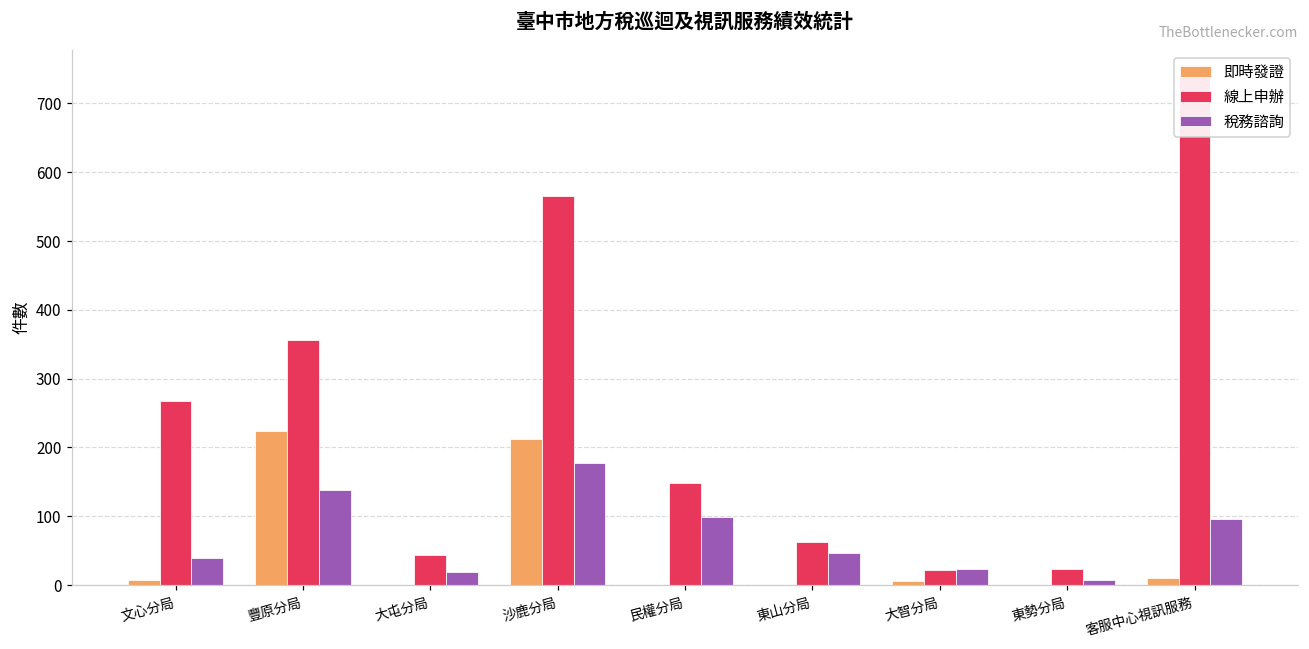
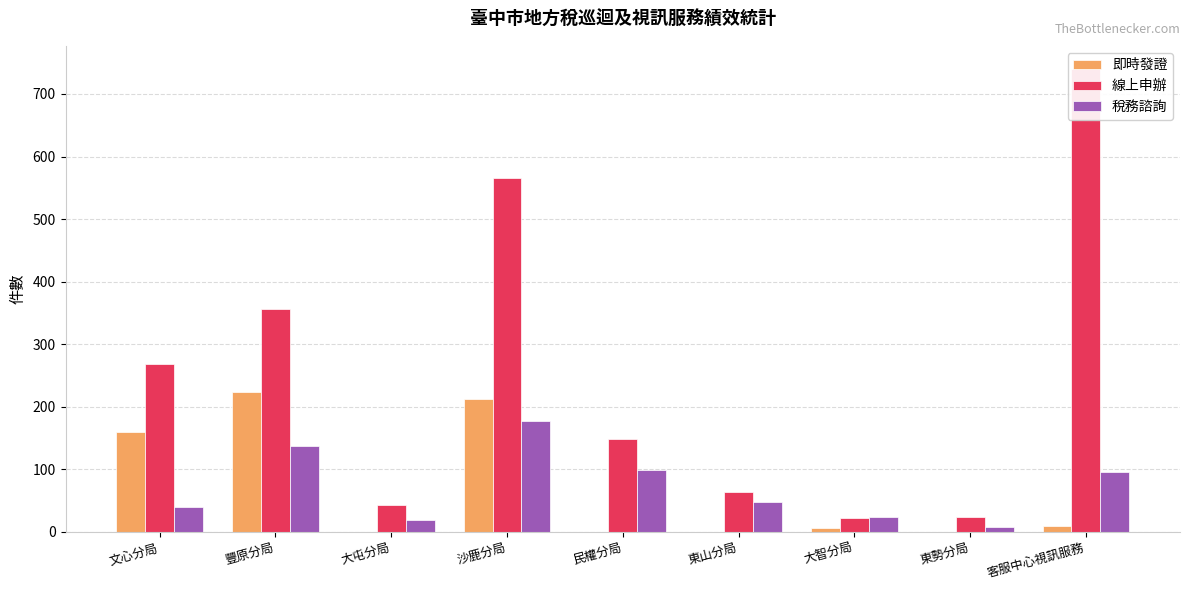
  {
    "即時發證": {
-     "文心分局": 10,
+     "文心分局": 160,
      "豐原分局": 220,
      "大屯分局": 0,
      "沙鹿分局": 210,
      "民權分局": 0,
      "東山分局": 0,
      "大智分局": 10,
      "東勢分局": 0,
      "客服中心視訊服務": 10
    },
    "線上申辦": {
      "文心分局": 270,
      "豐原分局": 360,
      "大屯分局": 40,
      "沙鹿分局": 570,
      "民權分局": 150,
      "東山分局": 60,
      "大智分局": 20,
      "東勢分局": 20
    },
    "稅務諮詢": {
      "文心分局": 40,
      "豐原分局": 140,
      "大屯分局": 20,
      "沙鹿分局": 180,
      "民權分局": 100,
      "東山分局": 50,
      "大智分局": 20,
      "東勢分局": 10,
      "客服中心視訊服務": 100
    }
  }
